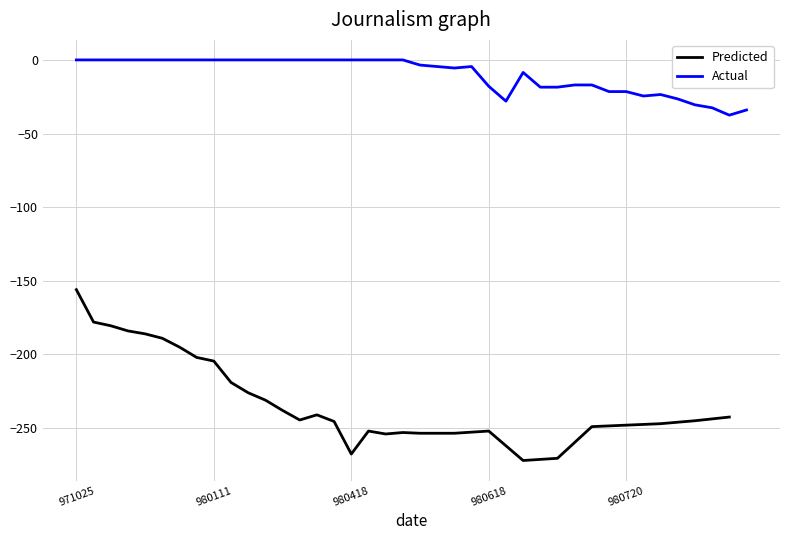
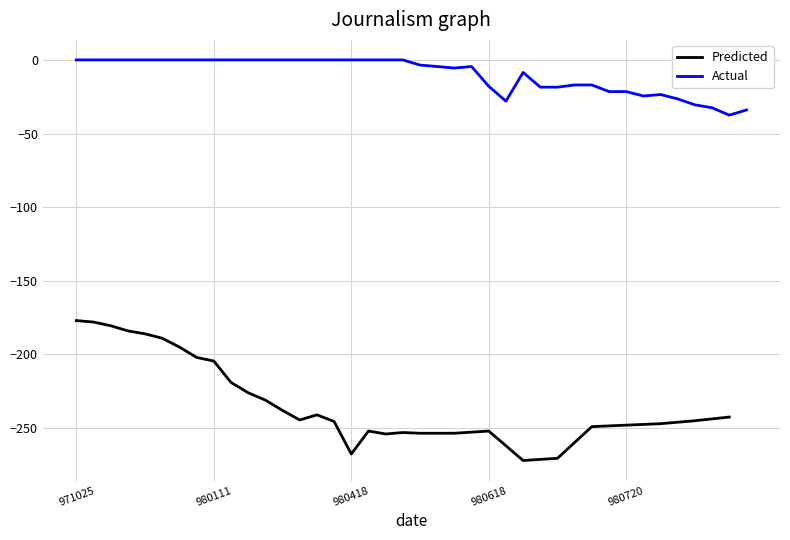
  {
    "Predicted": {
-     "971025": -156,
+     "971025": -177,
      "980111": -205,
      "980418": -268,
      "980618": -252,
      "980720": -248
    },
    "Actual": {
      "971025": 0,
      "980111": 0,
      "980418": 0,
      "980618": -18,
      "980720": -22
    }
  }
